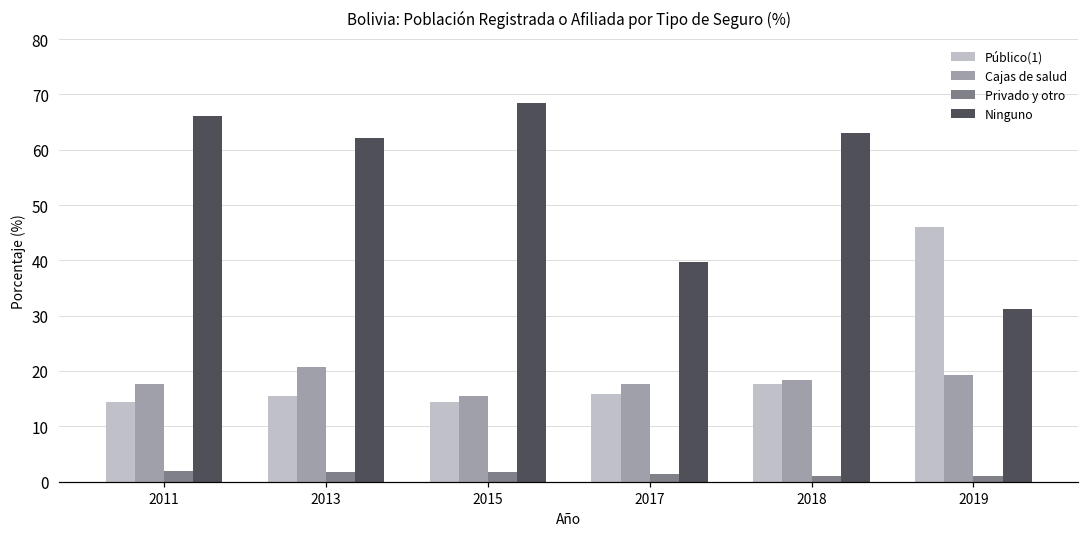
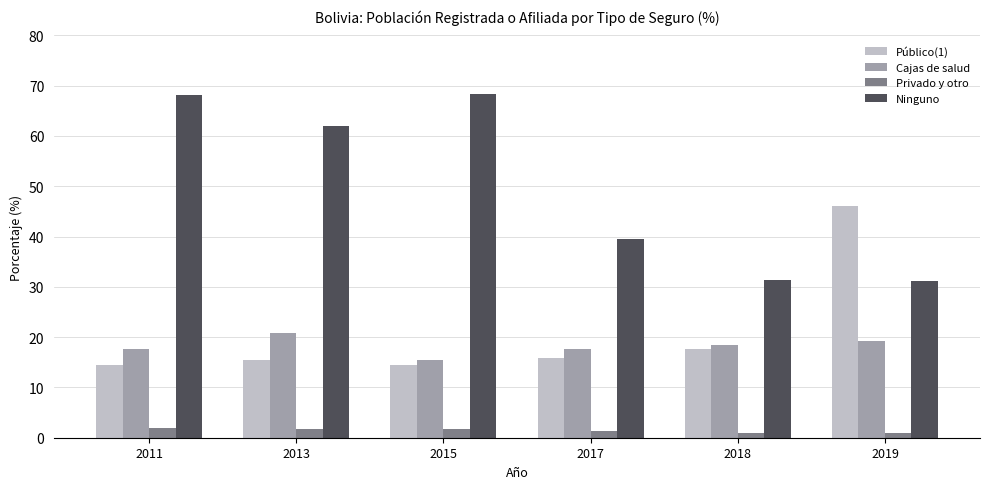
  {
    "Ninguno": {
-     "2011": 66,
+     "2011": 68,
      "2013": 62,
      "2015": 68,
      "2017": 40,
-     "2018": 63,
+     "2018": 31,
      "2019": 31
    }
  }
